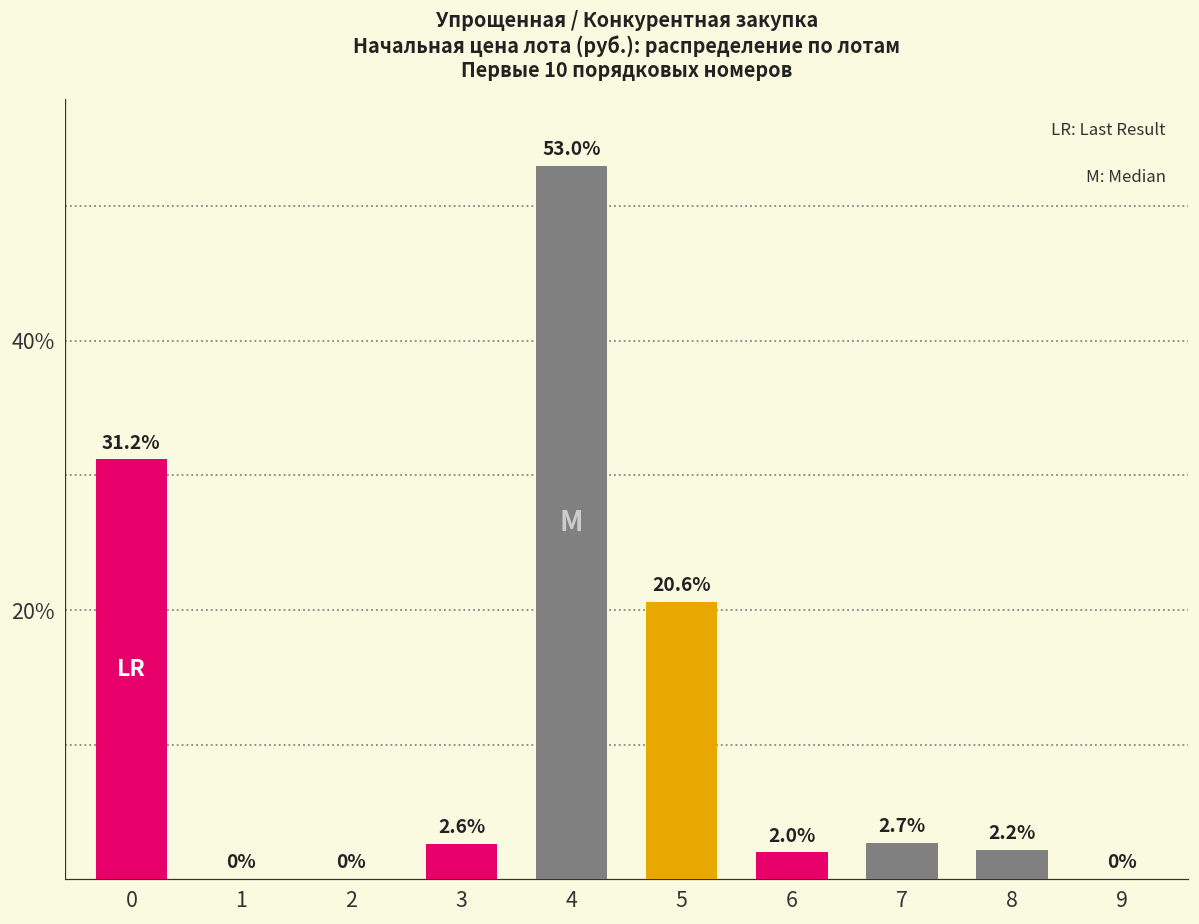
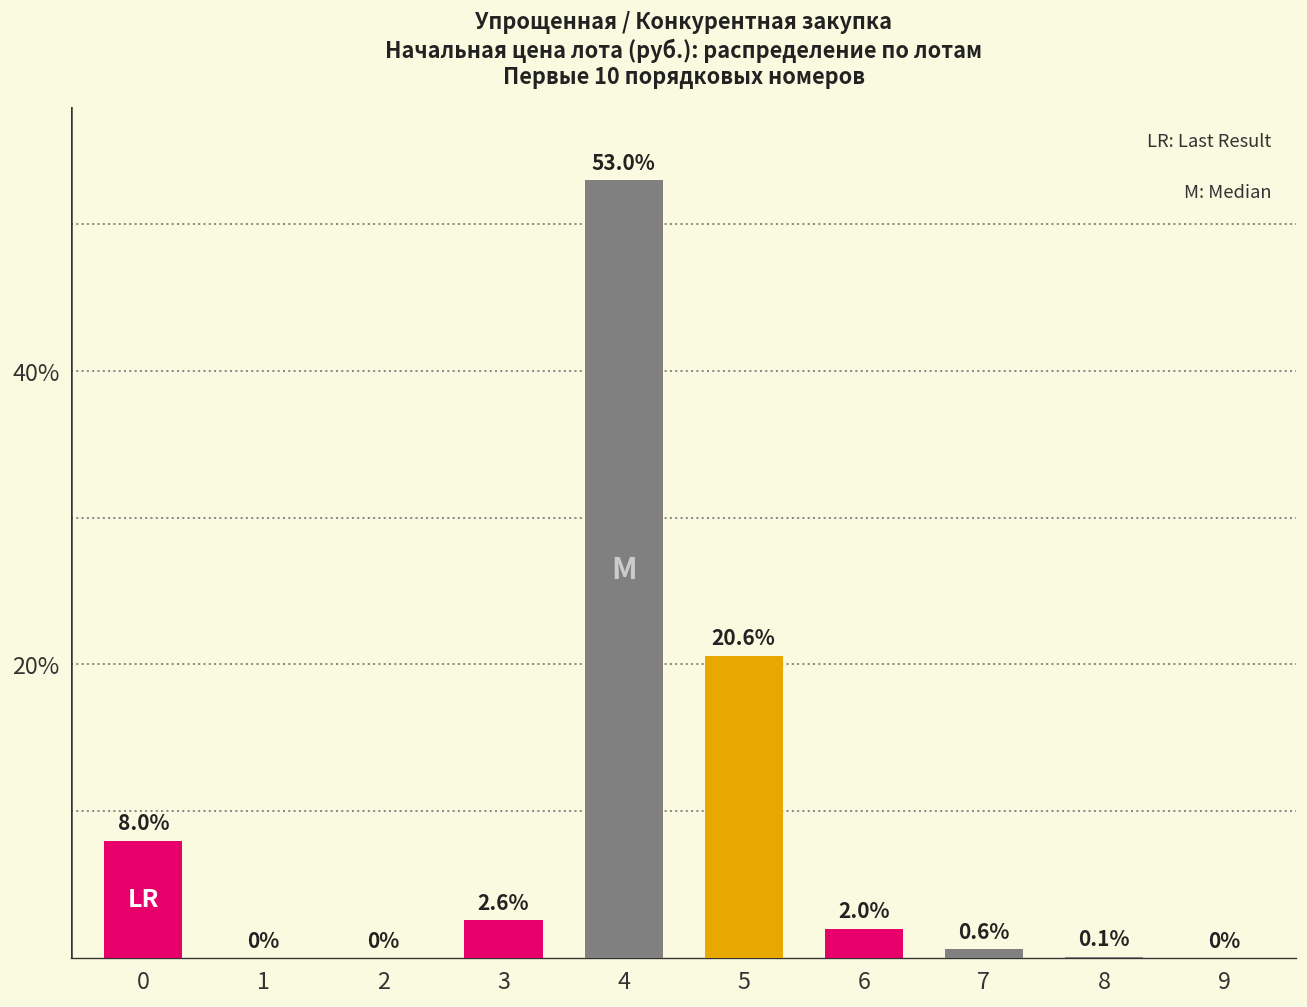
  {
-   "0": "31.2%",
+   "0": "8.0%",
    "1": "0%",
    "2": "0%",
    "3": "2.6%",
    "4": "53.0%",
    "5": "20.6%",
    "6": "2.0%",
-   "7": "2.7%",
-   "8": "2.2%",
+   "7": "0.6%",
+   "8": "0.1%",
    "9": "0%"
  }
